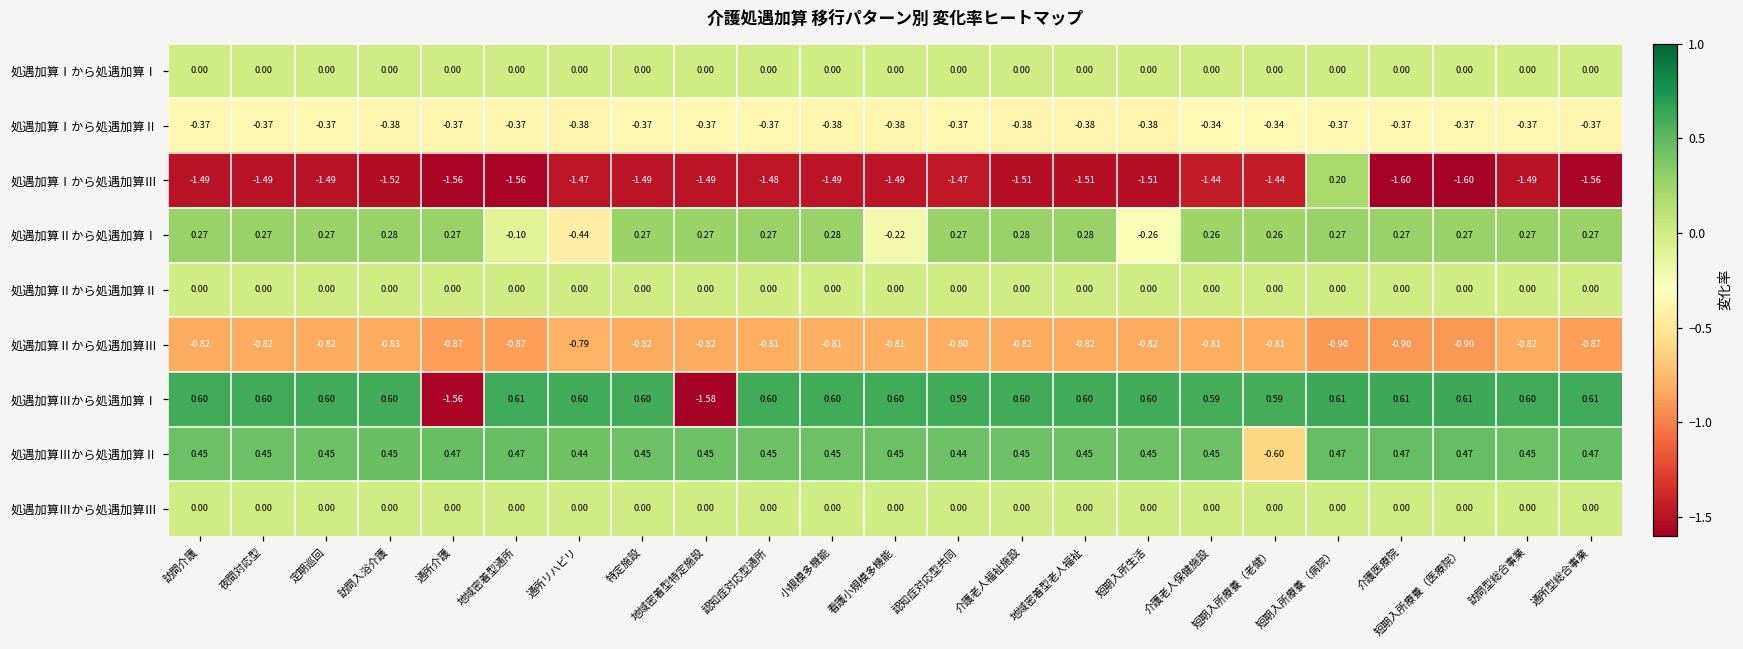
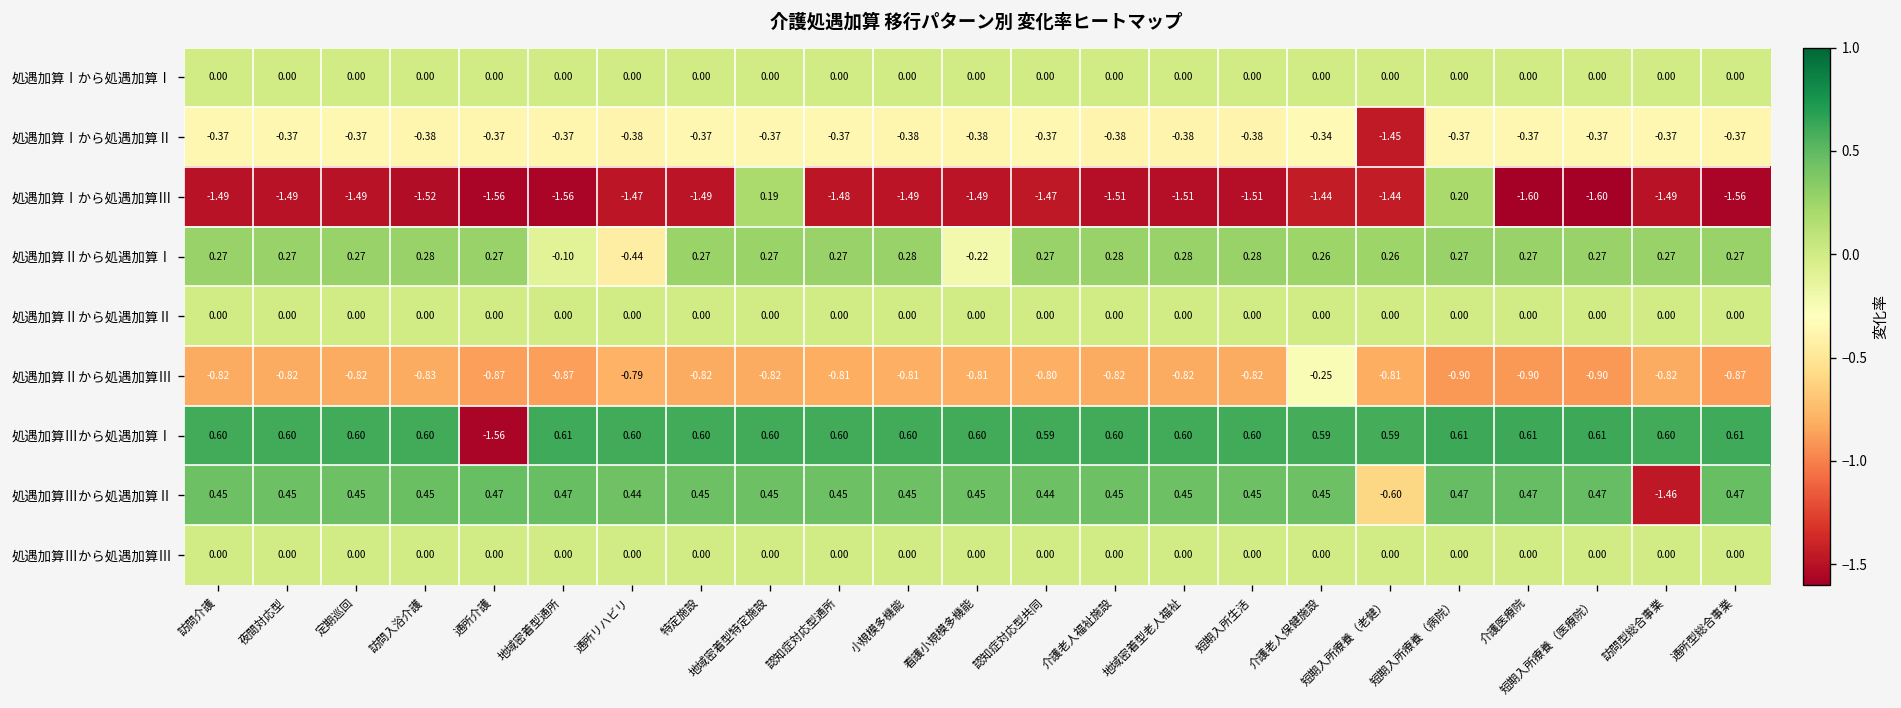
  {
    "処遇加算Ⅰから処遇加算Ⅱ": {
      "訪問介護": -0.37,
      "夜間対応型": -0.37,
      "定期巡回": -0.37,
      "訪問入浴介護": -0.38,
      "通所介護": -0.37,
      "地域密着型通所": -0.37,
      "通所リハビリ": -0.38,
      "特定施設": -0.37,
      "地域密着型特定施設": -0.37,
      "認知症対応型通所": -0.37,
      "小規模多機能": -0.38,
      "看護小規模多機能": -0.38,
      "認知症対応型共同": -0.37,
      "介護老人福祉施設": -0.38,
      "地域密着型老人福祉": -0.38,
      "短期入所生活": -0.38,
      "介護老人保健施設": -0.34,
-     "短期入所療養（老健）": -0.34,
+     "短期入所療養（老健）": -1.45,
      "短期入所療養（病院）": -0.37,
      "介護医療院": -0.37,
      "短期入所療養（医療院）": -0.37,
      "訪問型総合事業": -0.37,
      "通所型総合事業": -0.37
    },
    "処遇加算Ⅰから処遇加算Ⅲ": {
      "訪問介護": -1.49,
      "夜間対応型": -1.49,
      "定期巡回": -1.49,
      "訪問入浴介護": -1.52,
      "通所介護": -1.56,
      "地域密着型通所": -1.56,
      "通所リハビリ": -1.47,
      "特定施設": -1.49,
-     "地域密着型特定施設": -1.49,
+     "地域密着型特定施設": 0.19,
      "認知症対応型通所": -1.48,
      "小規模多機能": -1.49,
      "看護小規模多機能": -1.49,
      "認知症対応型共同": -1.47,
      "介護老人福祉施設": -1.51,
      "地域密着型老人福祉": -1.51,
      "短期入所生活": -1.51,
      "介護老人保健施設": -1.44,
      "短期入所療養（老健）": -1.44,
      "短期入所療養（病院）": 0.20,
      "介護医療院": -1.60,
      "短期入所療養（医療院）": -1.60,
      "訪問型総合事業": -1.49,
      "通所型総合事業": -1.56
    },
    "処遇加算Ⅱから処遇加算Ⅰ": {
      "訪問介護": 0.27,
      "夜間対応型": 0.27,
      "定期巡回": 0.27,
      "訪問入浴介護": 0.28,
      "通所介護": 0.27,
      "地域密着型通所": -0.10,
      "通所リハビリ": -0.44,
      "特定施設": 0.27,
      "地域密着型特定施設": 0.27,
      "認知症対応型通所": 0.27,
      "小規模多機能": 0.28,
      "看護小規模多機能": -0.22,
      "認知症対応型共同": 0.27,
      "介護老人福祉施設": 0.28,
      "地域密着型老人福祉": 0.28,
-     "短期入所生活": -0.26,
+     "短期入所生活": 0.28,
      "介護老人保健施設": 0.26,
      "短期入所療養（老健）": 0.26,
      "短期入所療養（病院）": 0.27,
      "介護医療院": 0.27,
      "短期入所療養（医療院）": 0.27,
      "訪問型総合事業": 0.27,
      "通所型総合事業": 0.27
    },
    "処遇加算Ⅱから処遇加算Ⅲ": {
      "訪問介護": -0.82,
      "夜間対応型": -0.82,
      "定期巡回": -0.82,
      "訪問入浴介護": -0.83,
      "通所介護": -0.87,
      "地域密着型通所": -0.87,
      "通所リハビリ": -0.79,
      "特定施設": -0.82,
      "地域密着型特定施設": -0.82,
      "認知症対応型通所": -0.81,
      "小規模多機能": -0.81,
      "看護小規模多機能": -0.81,
      "認知症対応型共同": -0.80,
      "介護老人福祉施設": -0.82,
      "地域密着型老人福祉": -0.82,
      "短期入所生活": -0.82,
-     "介護老人保健施設": -0.81,
+     "介護老人保健施設": -0.25,
      "短期入所療養（老健）": -0.81,
      "短期入所療養（病院）": -0.90,
      "介護医療院": -0.90,
      "短期入所療養（医療院）": -0.90,
      "訪問型総合事業": -0.82,
      "通所型総合事業": -0.87
    },
    "処遇加算Ⅲから処遇加算Ⅰ": {
      "訪問介護": 0.60,
      "夜間対応型": 0.60,
      "定期巡回": 0.60,
      "訪問入浴介護": 0.60,
      "通所介護": -1.56,
      "地域密着型通所": 0.61,
      "通所リハビリ": 0.60,
      "特定施設": 0.60,
-     "地域密着型特定施設": -1.58,
+     "地域密着型特定施設": 0.60,
      "認知症対応型通所": 0.60,
      "小規模多機能": 0.60,
      "看護小規模多機能": 0.60,
      "認知症対応型共同": 0.59,
      "介護老人福祉施設": 0.60,
      "地域密着型老人福祉": 0.60,
      "短期入所生活": 0.60,
      "介護老人保健施設": 0.59,
      "短期入所療養（老健）": 0.59,
      "短期入所療養（病院）": 0.61,
      "介護医療院": 0.61,
      "短期入所療養（医療院）": 0.61,
      "訪問型総合事業": 0.60,
      "通所型総合事業": 0.61
    },
    "処遇加算Ⅲから処遇加算Ⅱ": {
      "訪問介護": 0.45,
      "夜間対応型": 0.45,
      "定期巡回": 0.45,
      "訪問入浴介護": 0.45,
      "通所介護": 0.47,
      "地域密着型通所": 0.47,
      "通所リハビリ": 0.44,
      "特定施設": 0.45,
      "地域密着型特定施設": 0.45,
      "認知症対応型通所": 0.45,
      "小規模多機能": 0.45,
      "看護小規模多機能": 0.45,
      "認知症対応型共同": 0.44,
      "介護老人福祉施設": 0.45,
      "地域密着型老人福祉": 0.45,
      "短期入所生活": 0.45,
      "介護老人保健施設": 0.45,
      "短期入所療養（老健）": -0.60,
      "短期入所療養（病院）": 0.47,
      "介護医療院": 0.47,
      "短期入所療養（医療院）": 0.47,
-     "訪問型総合事業": 0.45,
+     "訪問型総合事業": -1.46,
      "通所型総合事業": 0.47
    }
  }
